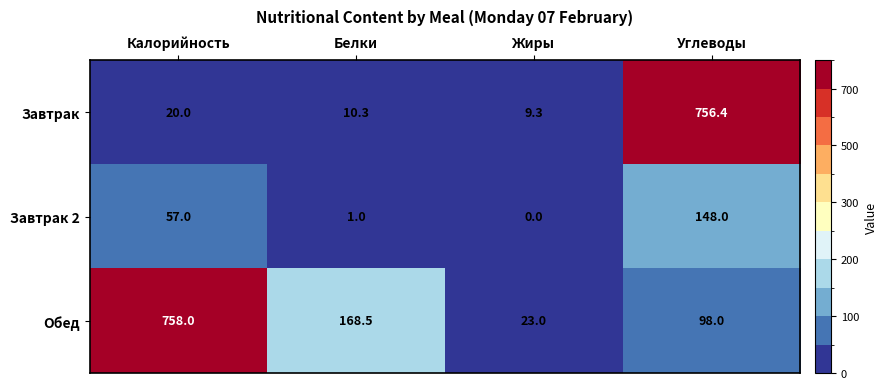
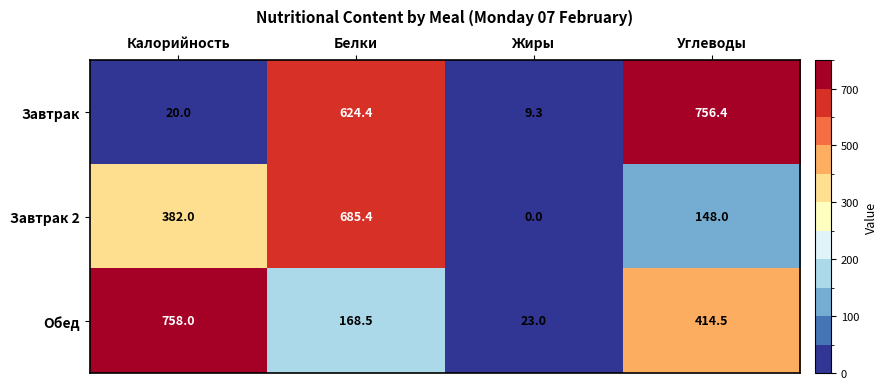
  {
    "Завтрак": {
      "Калорийность": 20.0,
-     "Белки": 10.3,
+     "Белки": 624.4,
      "Жиры": 9.3,
      "Углеводы": 756.4
    },
    "Завтрак 2": {
-     "Калорийность": 57.0,
-     "Белки": 1.0,
+     "Калорийность": 382.0,
+     "Белки": 685.4,
      "Жиры": 0.0,
      "Углеводы": 148.0
    },
    "Обед": {
      "Калорийность": 758.0,
      "Белки": 168.5,
      "Жиры": 23.0,
-     "Углеводы": 98.0
+     "Углеводы": 414.5
    }
  }
